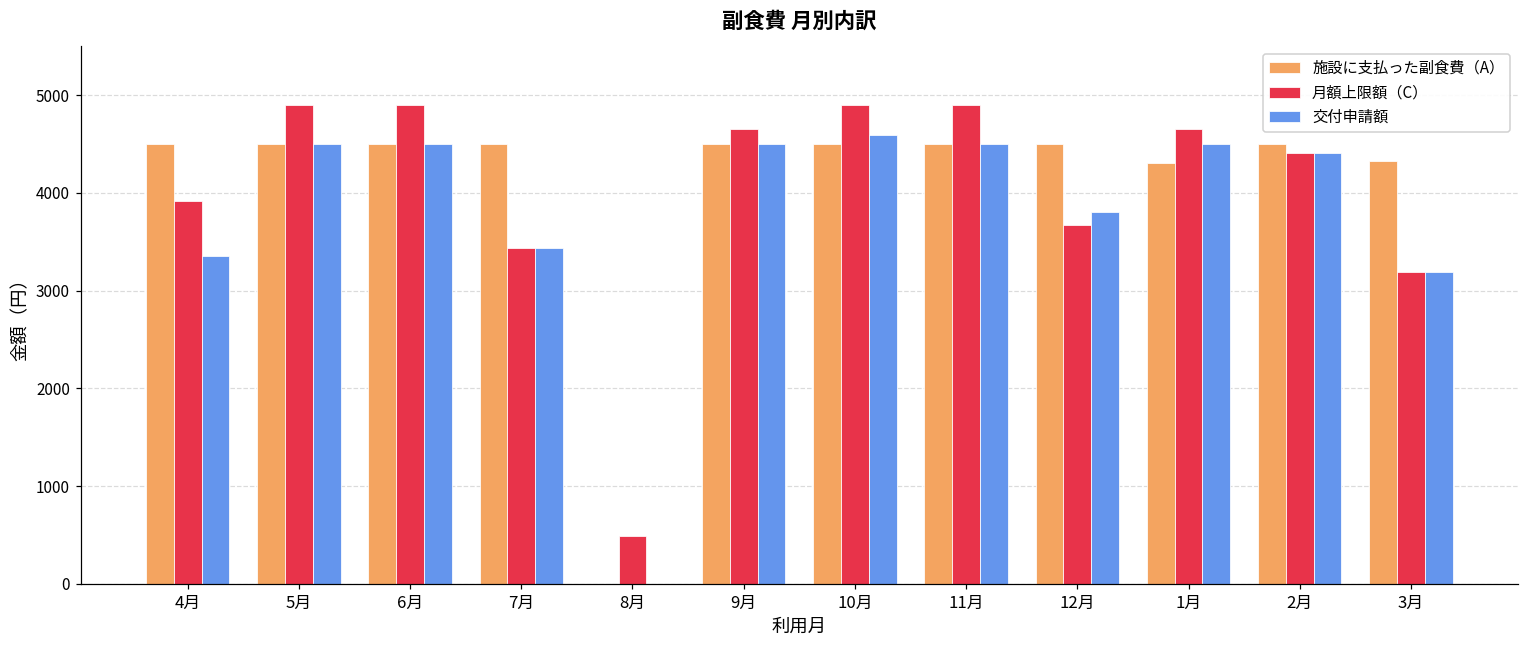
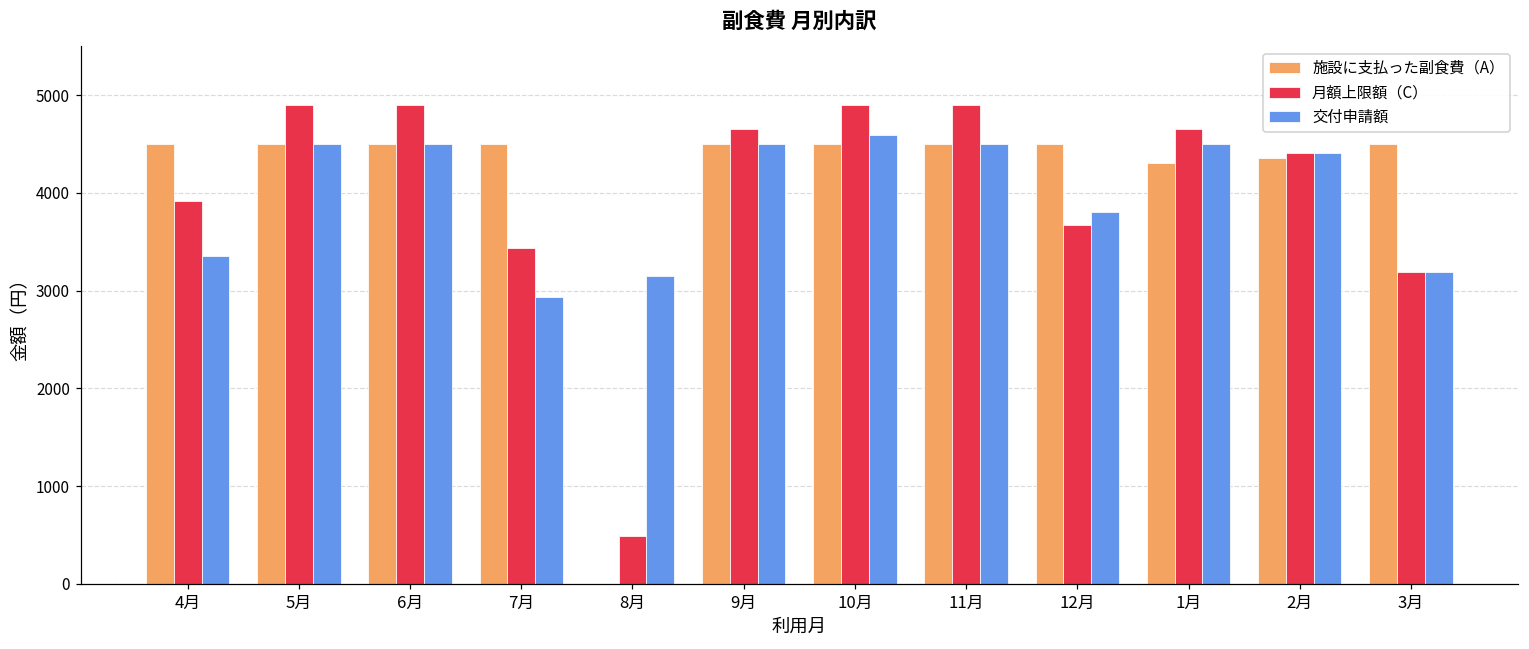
  {
    "施設に支払った副食費（A）": {
      "4月": 4500,
      "5月": 4500,
      "6月": 4500,
      "7月": 4500,
      "8月": 0,
      "9月": 4500,
      "10月": 4500,
      "11月": 4500,
      "12月": 4500,
      "1月": 4300,
-     "2月": 4500,
-     "3月": 4300
+     "2月": 4400,
+     "3月": 4500
    },
    "月額上限額（C）": {
      "4月": 3900,
      "5月": 4900,
      "6月": 4900,
      "7月": 3400,
      "8月": 500,
      "9月": 4700,
      "10月": 4900,
      "11月": 4900,
      "12月": 3700,
      "1月": 4700,
      "2月": 4400,
      "3月": 3200
    },
    "交付申請額": {
      "4月": 3400,
      "5月": 4500,
      "6月": 4500,
-     "7月": 3400,
-     "8月": 0,
+     "7月": 2900,
+     "8月": 3100,
      "9月": 4500,
      "10月": 4600,
      "11月": 4500,
      "12月": 3800,
      "1月": 4500,
      "2月": 4400,
      "3月": 3200
    }
  }
